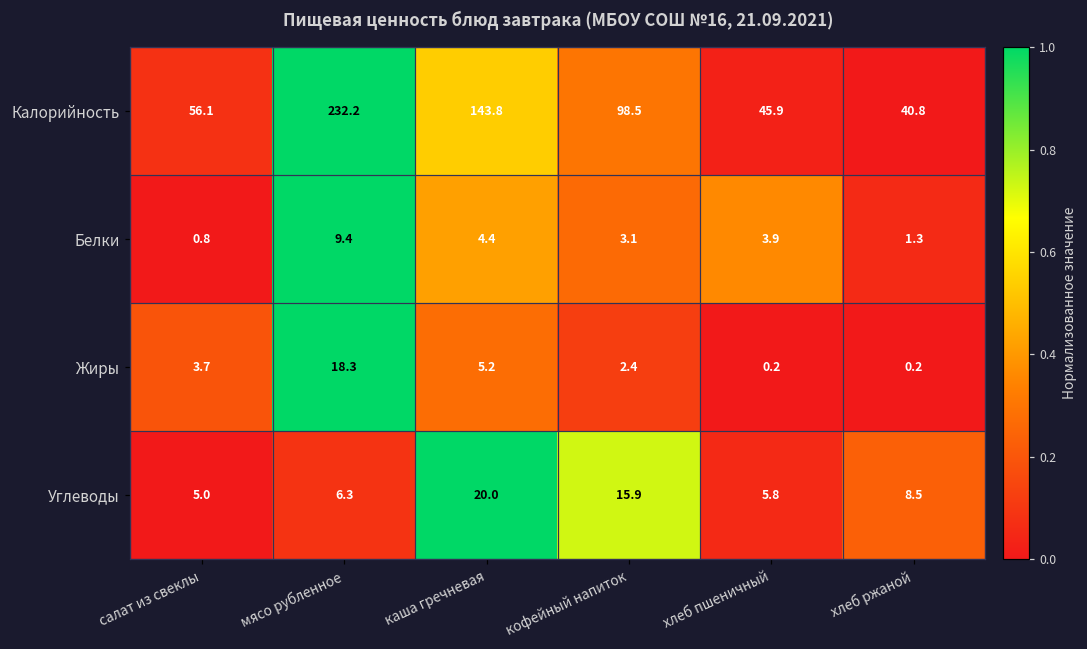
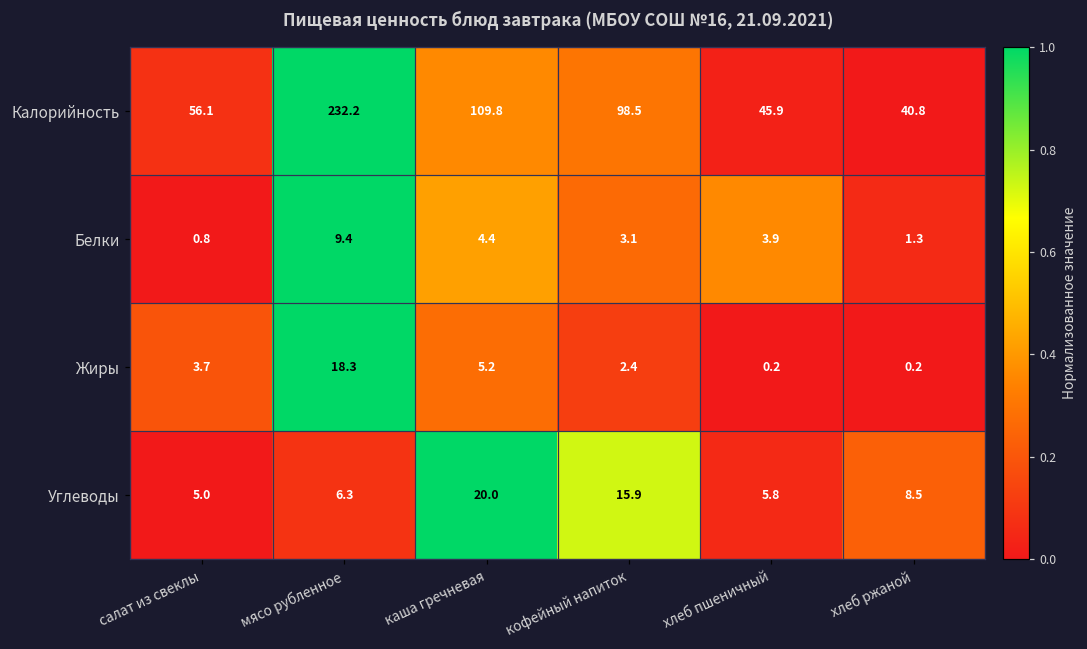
  {
    "Калорийность": {
      "салат из свеклы": 56.1,
      "мясо рубленное": 232.2,
-     "каша гречневая": 143.8,
+     "каша гречневая": 109.8,
      "кофейный напиток": 98.5,
      "хлеб пшеничный": 45.9,
      "хлеб ржаной": 40.8
    },
    "Белки": {
      "салат из свеклы": 0.8,
      "мясо рубленное": 9.4,
      "каша гречневая": 4.4,
      "кофейный напиток": 3.1,
      "хлеб пшеничный": 3.9,
      "хлеб ржаной": 1.3
    },
    "Жиры": {
      "салат из свеклы": 3.7,
      "мясо рубленное": 18.3,
      "каша гречневая": 5.2,
      "кофейный напиток": 2.4,
      "хлеб пшеничный": 0.2,
      "хлеб ржаной": 0.2
    },
    "Углеводы": {
      "салат из свеклы": 5.0,
      "мясо рубленное": 6.3,
      "каша гречневая": 20.0,
      "кофейный напиток": 15.9,
      "хлеб пшеничный": 5.8,
      "хлеб ржаной": 8.5
    }
  }
